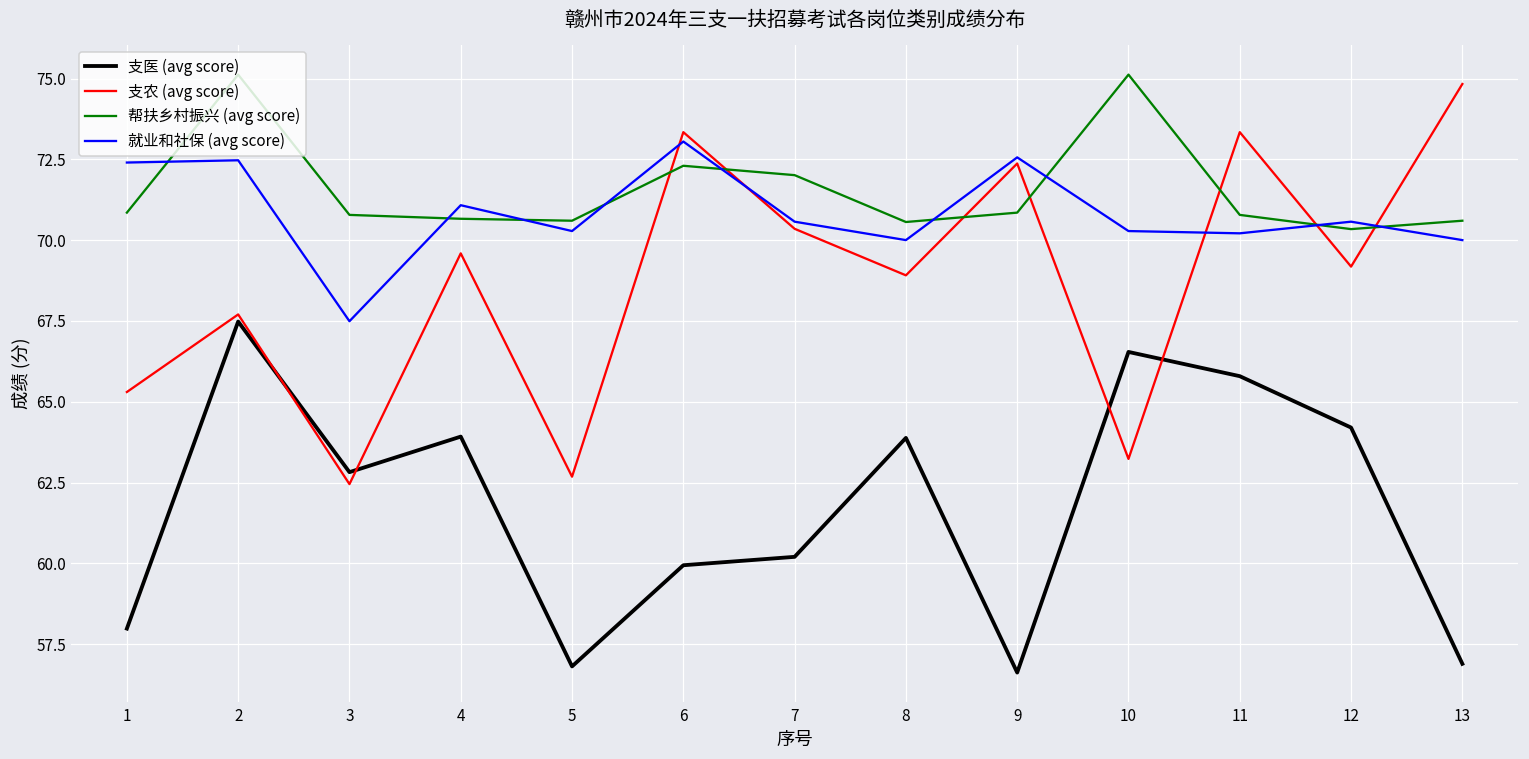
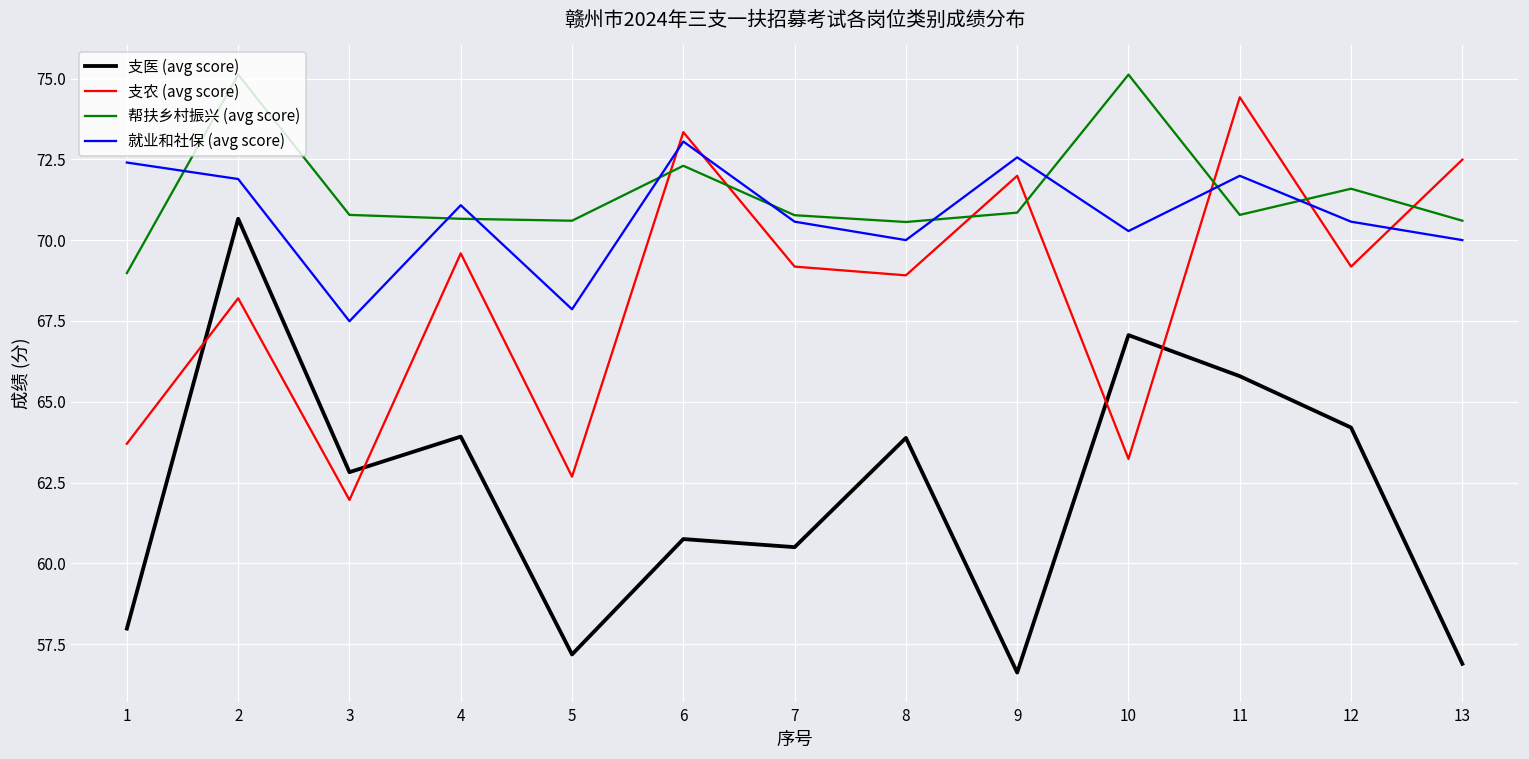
  {
    "支医 (avg score)": {
      "1": 58.0,
-     "2": 67.5,
+     "2": 70.7,
      "3": 62.8,
      "4": 63.9,
-     "5": 56.8,
-     "6": 59.9,
-     "7": 60.2,
+     "5": 57.2,
+     "6": 60.8,
+     "7": 60.5,
      "8": 63.9,
      "9": 56.6,
-     "10": 66.5,
+     "10": 67.1,
      "11": 65.8,
      "12": 64.2,
      "13": 56.9
    },
    "支农 (avg score)": {
-     "1": 65.3,
-     "2": 67.7,
-     "3": 62.5,
+     "1": 63.7,
+     "2": 68.2,
+     "3": 62.0,
      "4": 69.6,
      "5": 62.7,
      "6": 73.3,
-     "7": 70.4,
+     "7": 69.2,
      "8": 68.9,
-     "9": 72.4,
+     "9": 72.0,
      "10": 63.2,
-     "11": 73.3,
+     "11": 74.4,
      "12": 69.2,
-     "13": 74.8
+     "13": 72.5
    },
    "帮扶乡村振兴 (avg score)": {
-     "1": 70.9,
+     "1": 69.0,
      "3": 70.8,
      "4": 70.7,
      "5": 70.6,
      "6": 72.3,
-     "7": 72.0,
+     "7": 70.8,
      "8": 70.6,
      "9": 70.9,
      "10": 75.1,
      "11": 70.8,
-     "12": 70.3,
+     "12": 71.6,
      "13": 70.6
    },
    "就业和社保 (avg score)": {
      "1": 72.4,
-     "2": 72.5,
+     "2": 71.9,
      "3": 67.5,
      "4": 71.1,
-     "5": 70.3,
+     "5": 67.9,
      "6": 73.1,
      "7": 70.6,
      "8": 70.0,
      "9": 72.6,
      "10": 70.3,
-     "11": 70.2,
+     "11": 72.0,
      "12": 70.6,
      "13": 70.0
    }
  }
